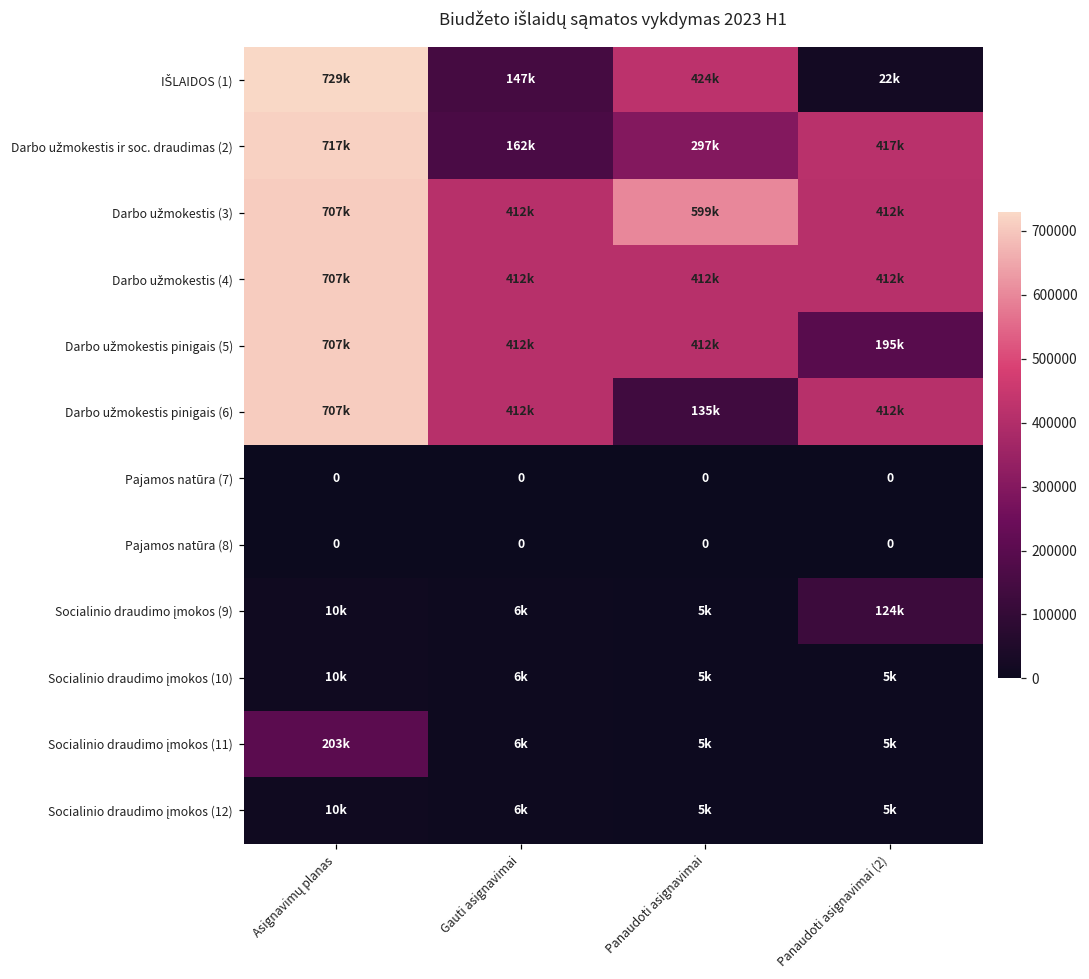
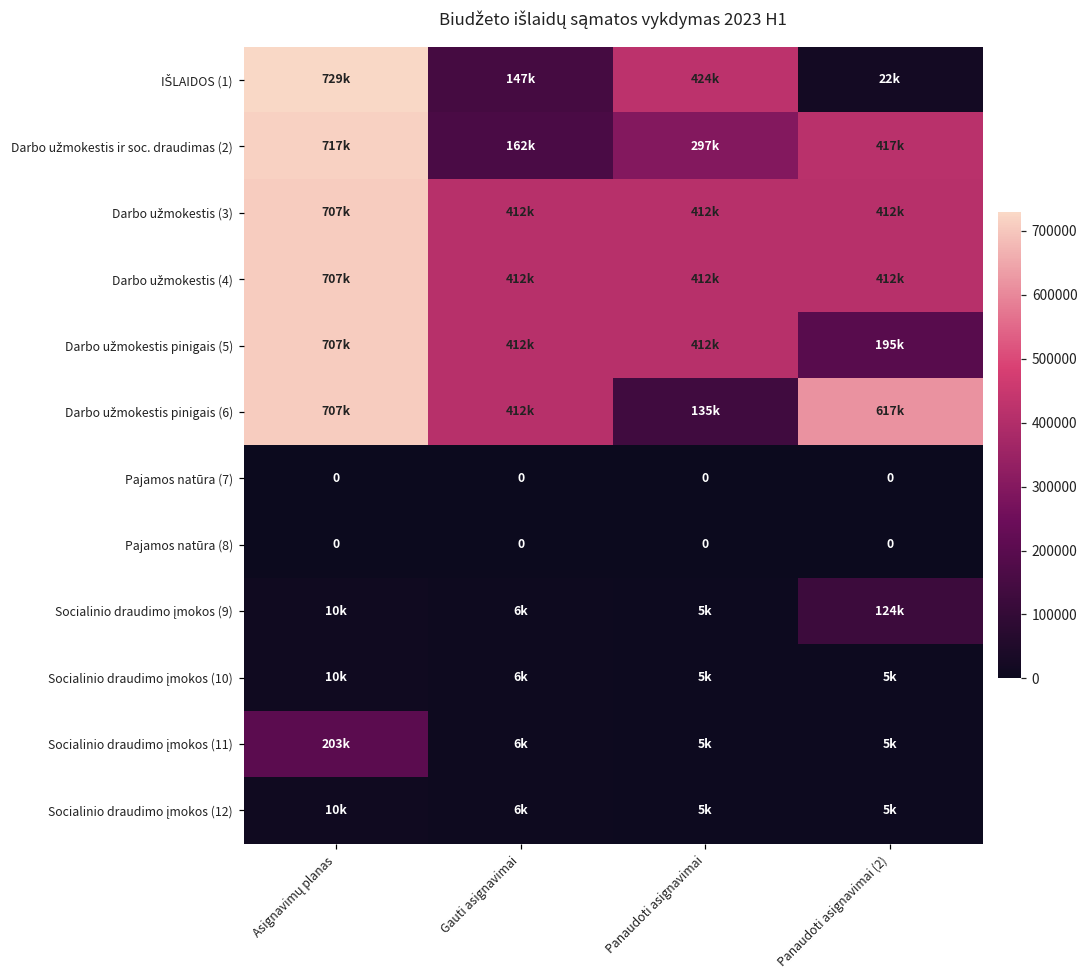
  {
    "IŠLAIDOS (1)": {
      "Asignavimų planas": "729k",
      "Gauti asignavimai": "147k",
      "Panaudoti asignavimai": "424k",
      "Panaudoti asignavimai (2)": "22k"
    },
    "Darbo užmokestis ir soc. draudimas (2)": {
      "Asignavimų planas": "717k",
      "Gauti asignavimai": "162k",
      "Panaudoti asignavimai": "297k",
      "Panaudoti asignavimai (2)": "417k"
    },
    "Darbo užmokestis (3)": {
      "Asignavimų planas": "707k",
      "Gauti asignavimai": "412k",
-     "Panaudoti asignavimai": "599k",
+     "Panaudoti asignavimai": "412k",
      "Panaudoti asignavimai (2)": "412k"
    },
    "Darbo užmokestis (4)": {
      "Asignavimų planas": "707k",
      "Gauti asignavimai": "412k",
      "Panaudoti asignavimai": "412k",
      "Panaudoti asignavimai (2)": "412k"
    },
    "Darbo užmokestis pinigais (5)": {
      "Asignavimų planas": "707k",
      "Gauti asignavimai": "412k",
      "Panaudoti asignavimai": "412k",
      "Panaudoti asignavimai (2)": "195k"
    },
    "Darbo užmokestis pinigais (6)": {
      "Asignavimų planas": "707k",
      "Gauti asignavimai": "412k",
      "Panaudoti asignavimai": "135k",
-     "Panaudoti asignavimai (2)": "412k"
+     "Panaudoti asignavimai (2)": "617k"
    },
    "Pajamos natūra (7)": {
      "Asignavimų planas": "0",
      "Gauti asignavimai": "0",
      "Panaudoti asignavimai": "0",
      "Panaudoti asignavimai (2)": "0"
    },
    "Pajamos natūra (8)": {
      "Asignavimų planas": "0",
      "Gauti asignavimai": "0",
      "Panaudoti asignavimai": "0",
      "Panaudoti asignavimai (2)": "0"
    },
    "Socialinio draudimo įmokos (9)": {
      "Asignavimų planas": "10k",
      "Gauti asignavimai": "6k",
      "Panaudoti asignavimai": "5k",
      "Panaudoti asignavimai (2)": "124k"
    },
    "Socialinio draudimo įmokos (10)": {
      "Asignavimų planas": "10k",
      "Gauti asignavimai": "6k",
      "Panaudoti asignavimai": "5k",
      "Panaudoti asignavimai (2)": "5k"
    },
    "Socialinio draudimo įmokos (11)": {
      "Asignavimų planas": "203k",
      "Gauti asignavimai": "6k",
      "Panaudoti asignavimai": "5k",
      "Panaudoti asignavimai (2)": "5k"
    },
    "Socialinio draudimo įmokos (12)": {
      "Asignavimų planas": "10k",
      "Gauti asignavimai": "6k",
      "Panaudoti asignavimai": "5k",
      "Panaudoti asignavimai (2)": "5k"
    }
  }
